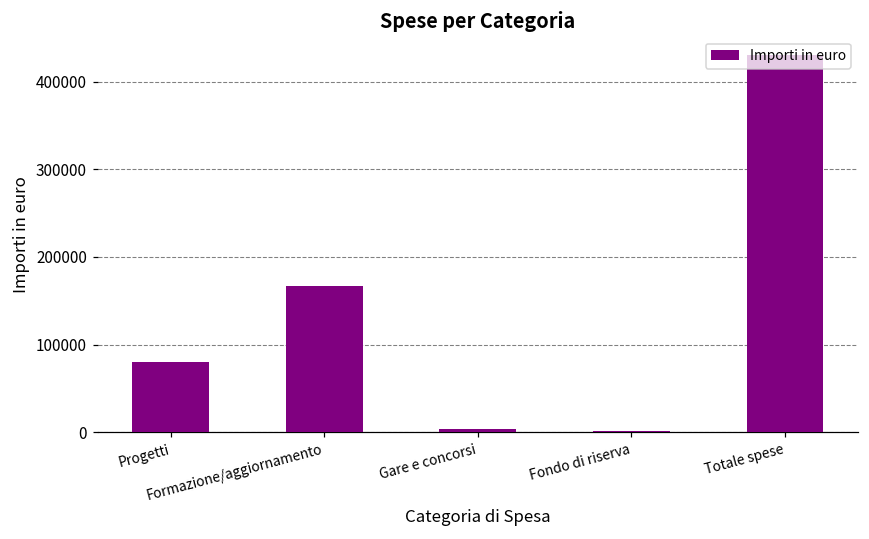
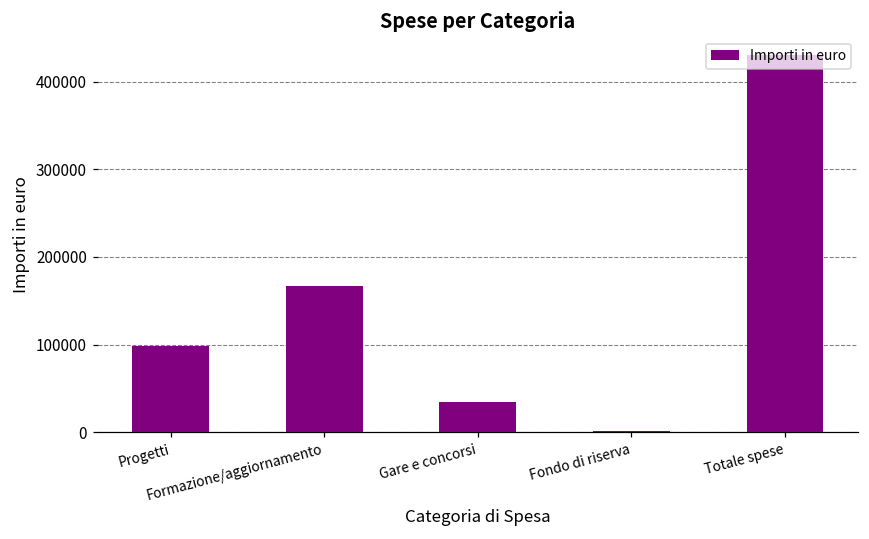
  {
-   "Progetti": 80000,
+   "Progetti": 100000,
    "Formazione/aggiornamento": 170000,
-   "Gare e concorsi": 0
+   "Gare e concorsi": 30000
  }
